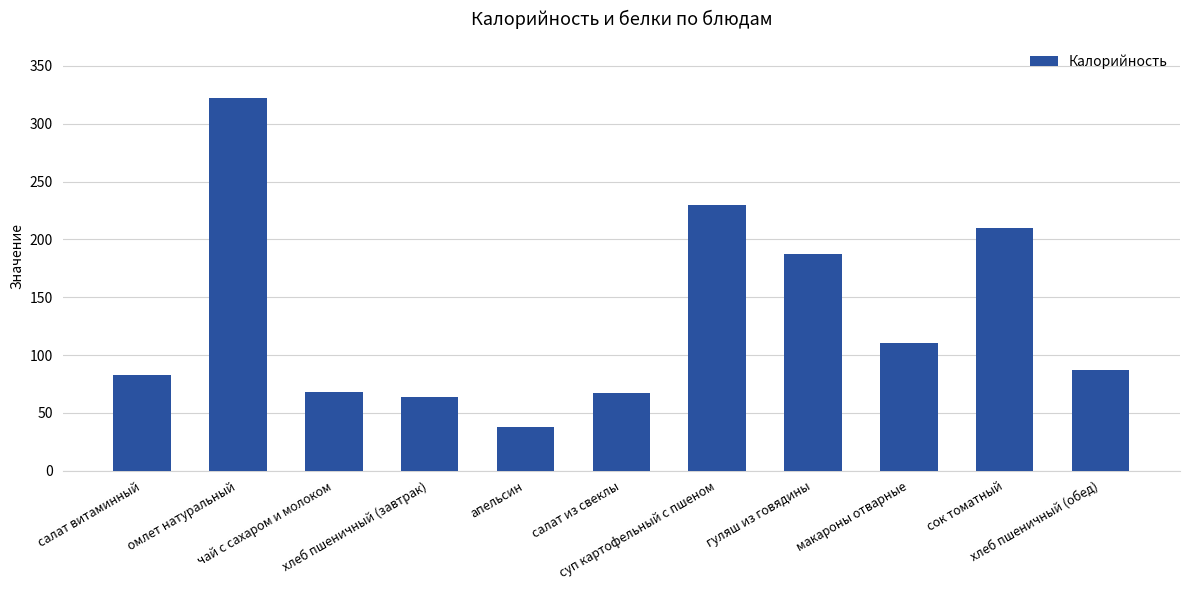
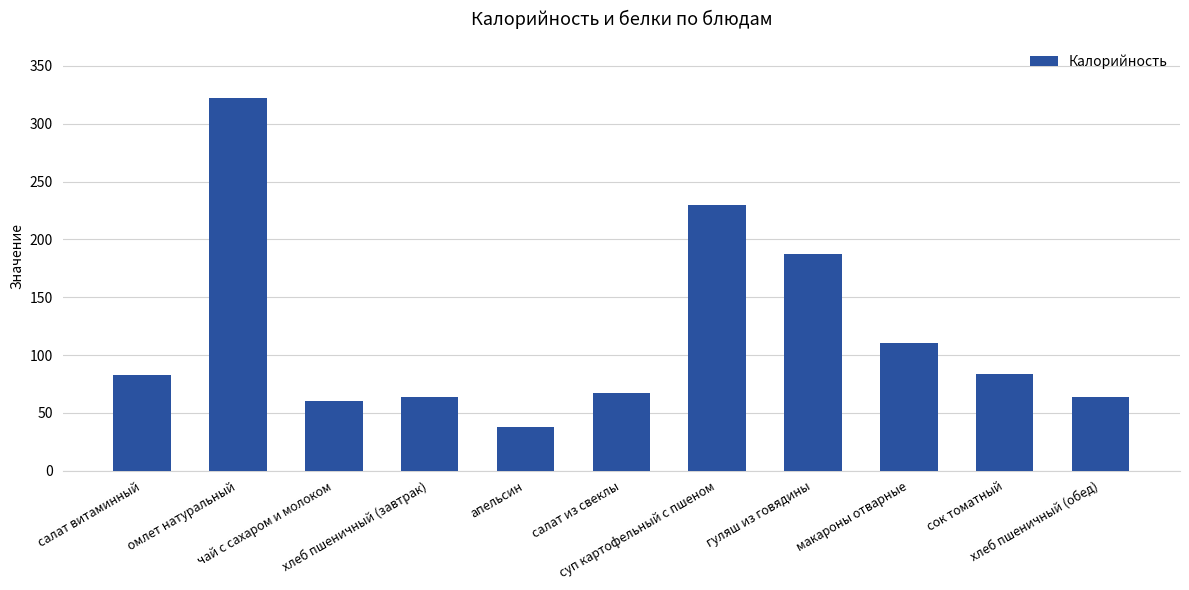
  {
    "салат витаминный": 83,
    "омлет натуральный": 322,
-   "чай с сахаром и молоком": 68,
+   "чай с сахаром и молоком": 60,
    "хлеб пшеничный (завтрак)": 64,
    "апельсин": 38,
    "салат из свеклы": 67,
    "суп картофельный с пшеном": 230,
    "гуляш из говядины": 187,
    "макароны отварные": 110,
-   "сок томатный": 210,
-   "хлеб пшеничный (обед)": 87
+   "сок томатный": 84,
+   "хлеб пшеничный (обед)": 64
  }
